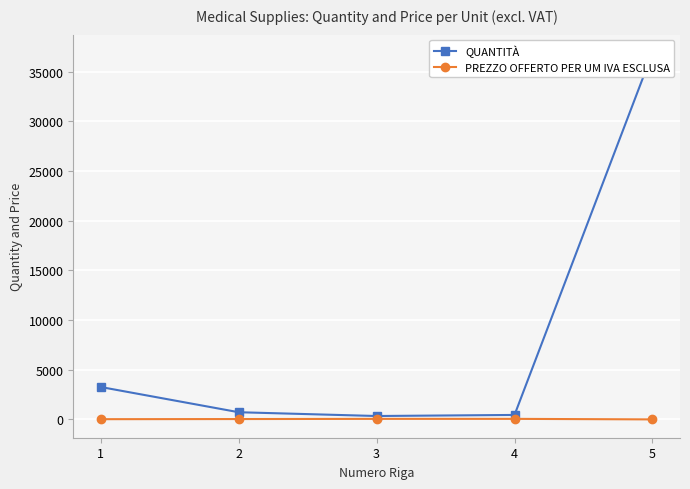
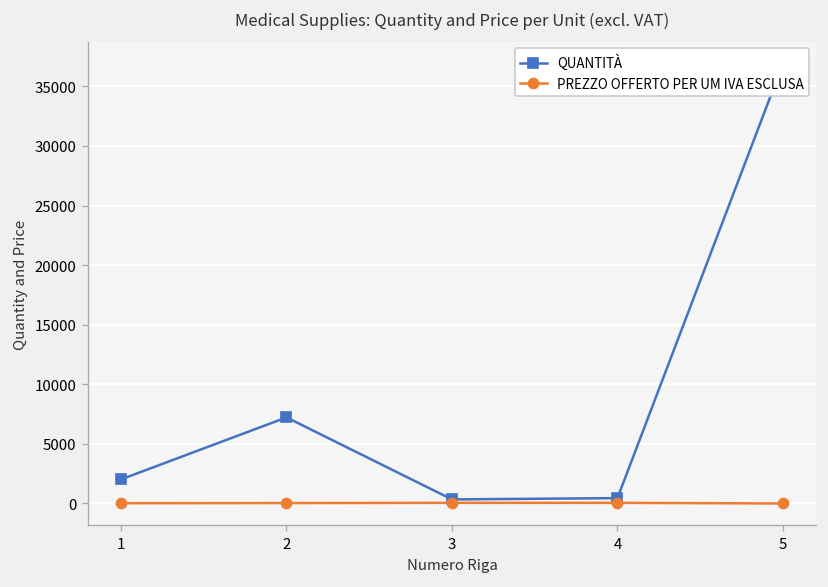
  {
    "QUANTITÀ": {
-     "1": 3000,
-     "2": 1000,
+     "1": 2000,
+     "2": 7000,
      "3": 0,
      "4": 0
    },
    "PREZZO OFFERTO PER UM IVA ESCLUSA": {
      "1": 0,
      "2": 0,
      "3": 0,
      "4": 0,
      "5": 0
    }
  }
